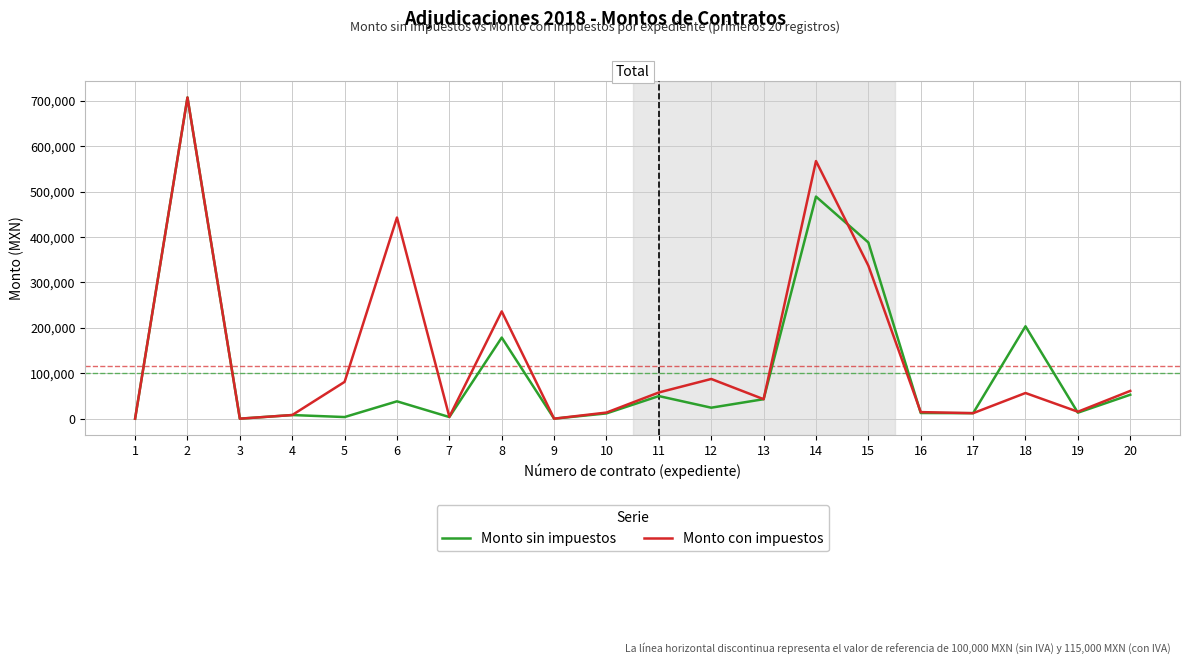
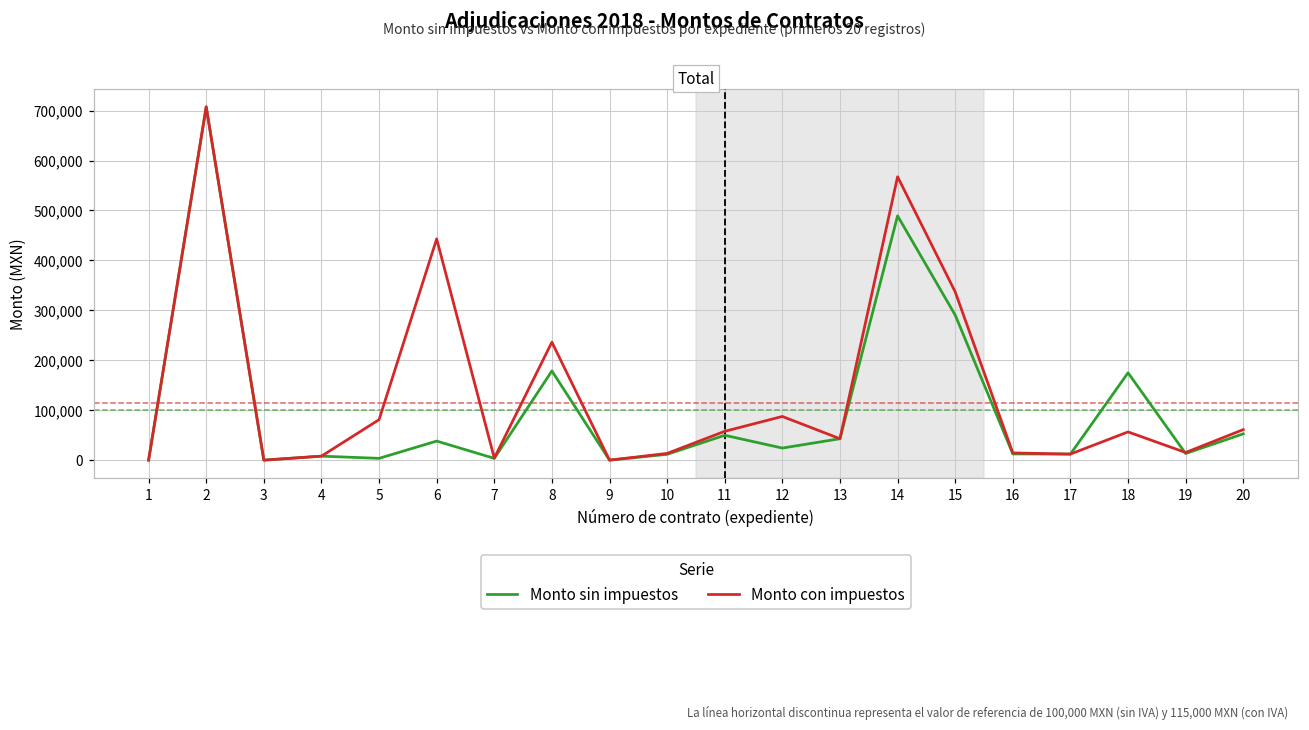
  {
    "Monto sin impuestos": {
      "5": "0",
      "6": "40,000",
      "8": "180,000",
      "11": "50,000",
      "12": "20,000",
      "14": "490,000",
-     "15": "390,000",
-     "18": "200,000",
+     "15": "290,000",
+     "18": "170,000",
      "20": "50,000"
    },
    "Monto con impuestos": {
      "5": "80,000",
      "6": "440,000",
      "8": "240,000",
      "11": "60,000",
      "12": "90,000",
      "14": "570,000",
      "15": "340,000",
      "18": "60,000",
      "20": "60,000"
    }
  }
